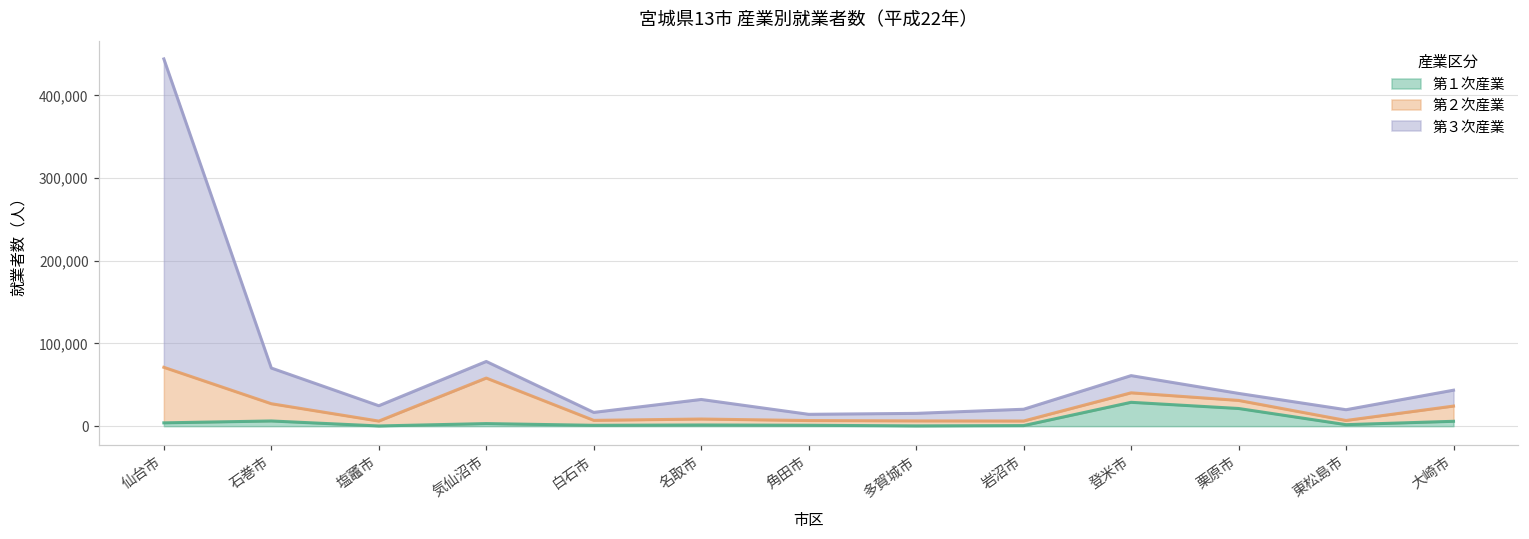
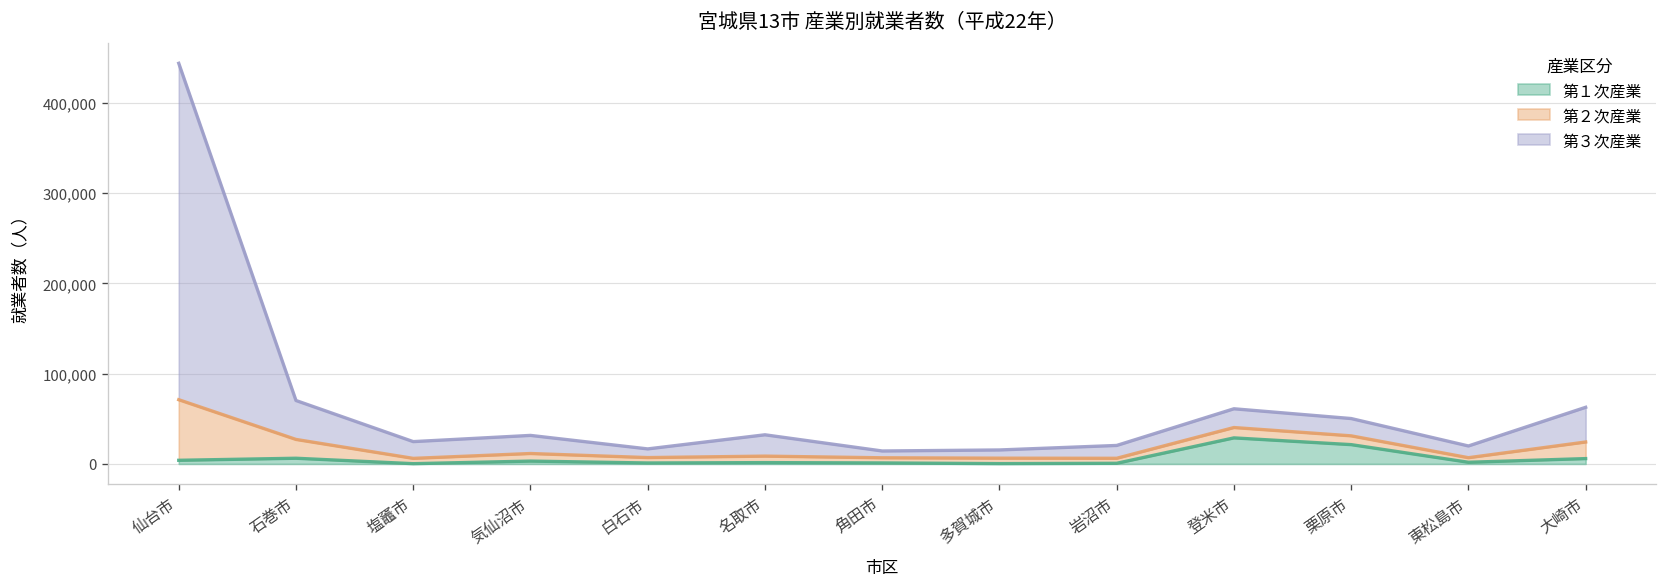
  {
    "第１次産業": {
      "仙台市": "0",
      "石巻市": "10,000",
      "塩竈市": "0",
      "気仙沼市": "0",
      "白石市": "0",
      "名取市": "0",
      "角田市": "0",
      "多賀城市": "0",
      "岩沼市": "0",
      "登米市": "30,000",
      "栗原市": "20,000",
      "東松島市": "0",
      "大崎市": "10,000"
    },
    "第２次産業": {
      "仙台市": "70,000",
      "石巻市": "20,000",
      "塩竈市": "10,000",
-     "気仙沼市": "60,000",
+     "気仙沼市": "10,000",
      "白石市": "10,000",
      "名取市": "10,000",
      "角田市": "10,000",
      "多賀城市": "10,000",
      "岩沼市": "10,000",
      "登米市": "10,000",
      "栗原市": "10,000",
      "東松島市": "10,000",
      "大崎市": "20,000"
    },
    "第３次産業": {
      "仙台市": "370,000",
      "石巻市": "40,000",
      "塩竈市": "20,000",
      "気仙沼市": "20,000",
      "白石市": "10,000",
      "名取市": "20,000",
      "角田市": "10,000",
      "多賀城市": "10,000",
      "岩沼市": "10,000",
      "登米市": "20,000",
-     "栗原市": "10,000",
+     "栗原市": "20,000",
      "東松島市": "10,000",
-     "大崎市": "20,000"
+     "大崎市": "40,000"
    }
  }
